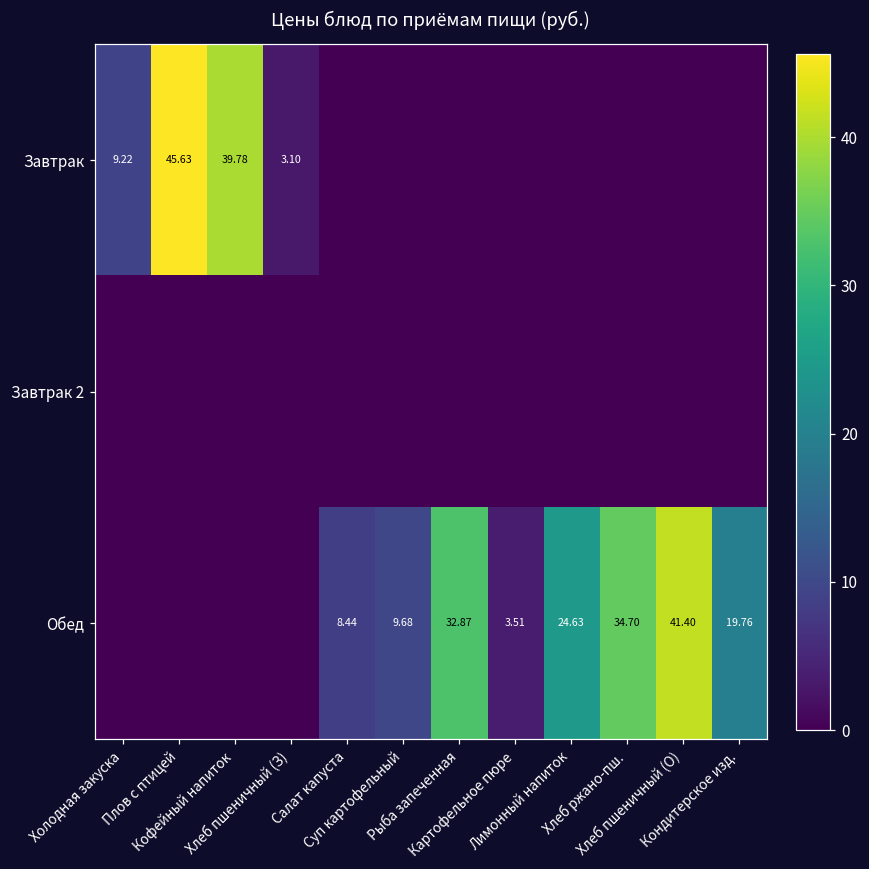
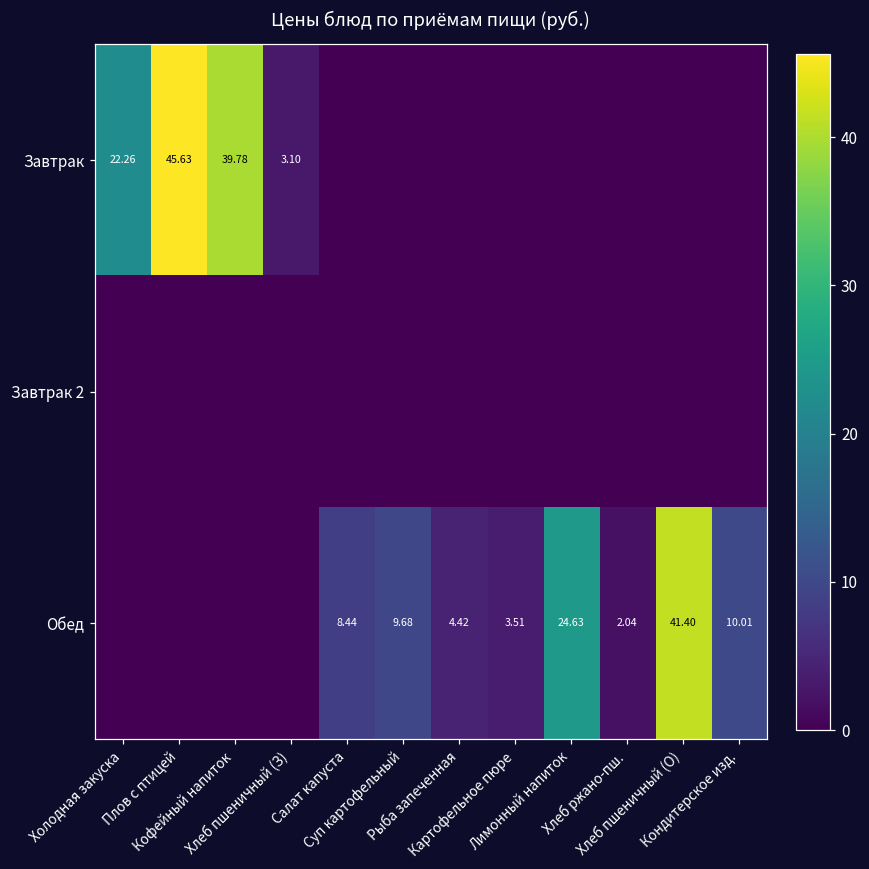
  {
    "Завтрак": {
-     "Холодная закуска": 9.22,
+     "Холодная закуска": 22.26,
      "Плов с птицей": 45.63,
      "Кофейный напиток": 39.78,
      "Хлеб пшеничный (З)": 3.10
    },
    "Обед": {
      "Салат капуста": 8.44,
      "Суп картофельный": 9.68,
-     "Рыба запеченная": 32.87,
+     "Рыба запеченная": 4.42,
      "Картофельное пюре": 3.51,
      "Лимонный напиток": 24.63,
-     "Хлеб ржано-пш.": 34.70,
+     "Хлеб ржано-пш.": 2.04,
      "Хлеб пшеничный (О)": 41.40,
-     "Кондитерское изд.": 19.76
+     "Кондитерское изд.": 10.01
    }
  }
